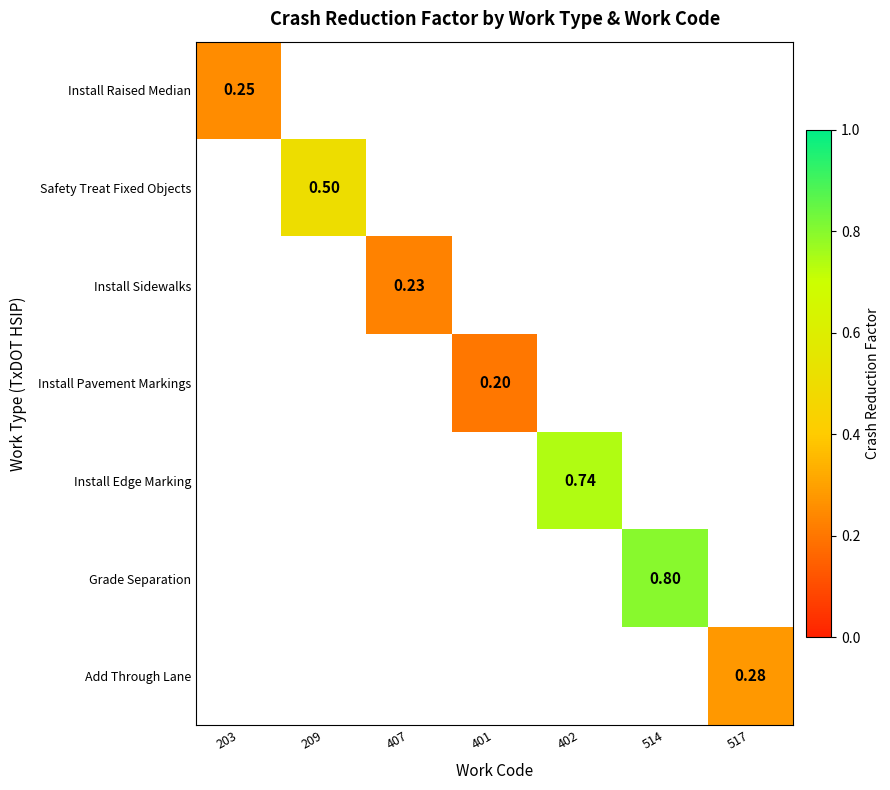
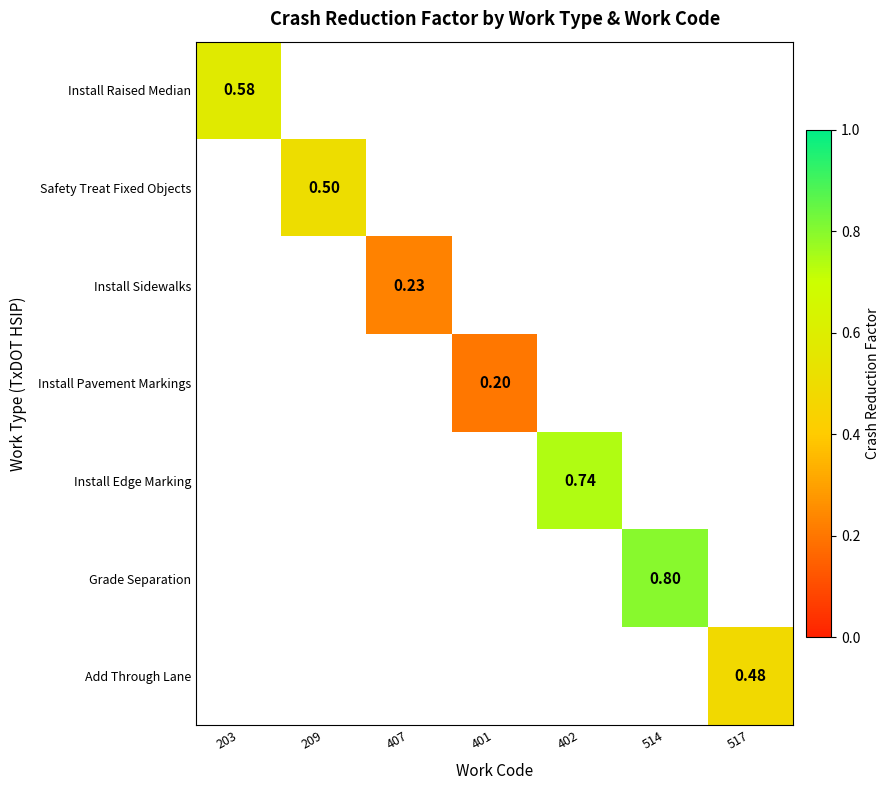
  {
    "Install Raised Median": {
-     "203": 0.25
+     "203": 0.58
    },
    "Safety Treat Fixed Objects": {
      "209": 0.50
    },
    "Install Sidewalks": {
      "407": 0.23
    },
    "Install Pavement Markings": {
      "401": 0.20
    },
    "Install Edge Marking": {
      "402": 0.74
    },
    "Grade Separation": {
      "514": 0.80
    },
    "Add Through Lane": {
-     "517": 0.28
+     "517": 0.48
    }
  }
